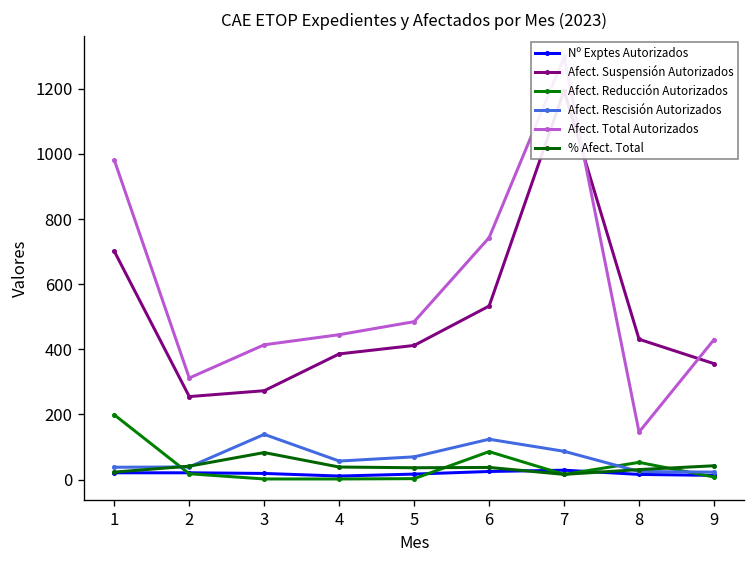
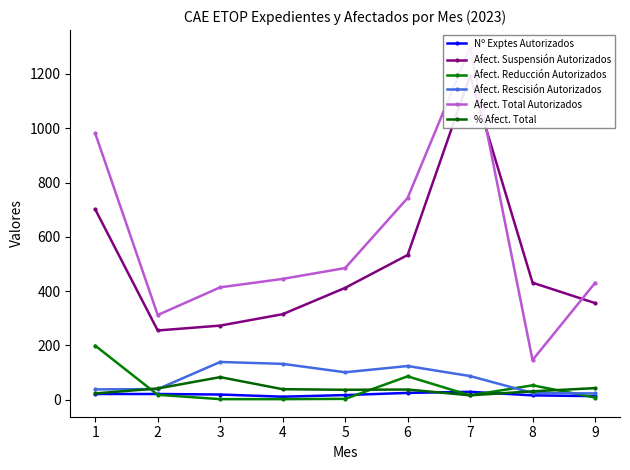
  {
    "Nº Exptes Autorizados": {
      "3": 20,
      "5": 20,
      "6": 30,
      "7": 30
    },
    "Afect. Suspensión Autorizados": {
      "1": 700,
      "2": 260,
      "3": 270,
-     "4": 390,
+     "4": 320,
      "5": 410,
      "6": 530,
      "8": 430,
      "9": 360
    },
    "Afect. Rescisión Autorizados": {
      "1": 40,
      "3": 140,
-     "4": 60,
-     "5": 70,
+     "4": 130,
+     "5": 100,
      "6": 120,
      "7": 90,
      "9": 20
    },
    "Afect. Total Autorizados": {
      "1": 980,
      "2": 310,
      "3": 410,
      "4": 450,
      "5": 490,
      "6": 740,
      "8": 150,
      "9": 430
    }
  }
